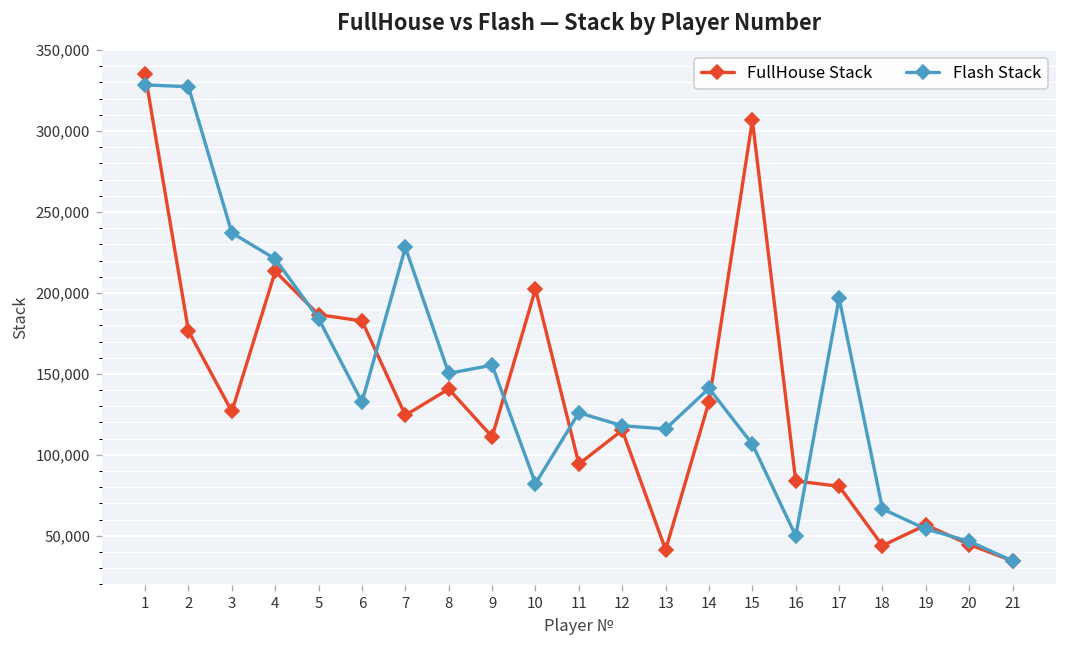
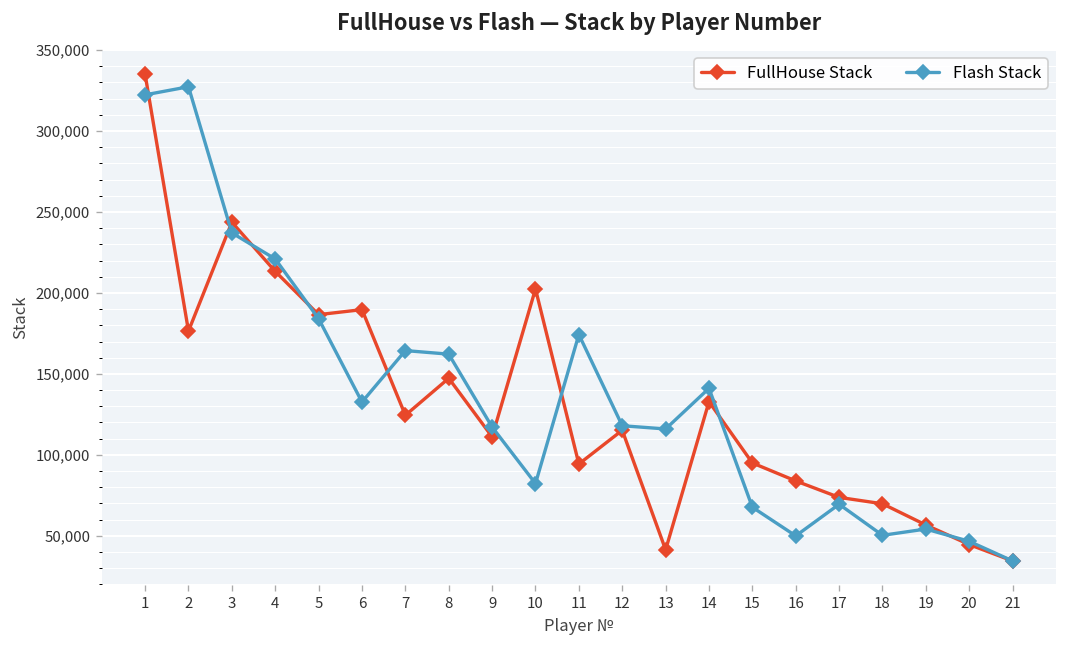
  {
    "FullHouse Stack": {
      "1": "335,000",
      "2": "176,000",
-     "3": "127,000",
+     "3": "244,000",
      "4": "213,000",
      "5": "187,000",
-     "6": "183,000",
+     "6": "190,000",
      "7": "124,000",
-     "8": "141,000",
+     "8": "147,000",
      "9": "111,000",
      "10": "202,000",
      "11": "94,000",
      "12": "115,000",
      "13": "41,000",
      "14": "133,000",
-     "15": "307,000",
+     "15": "95,000",
      "16": "84,000",
-     "17": "81,000",
-     "18": "44,000",
+     "17": "74,000",
+     "18": "70,000",
      "19": "57,000",
      "20": "45,000"
    },
    "Flash Stack": {
-     "1": "329,000",
+     "1": "322,000",
      "2": "327,000",
      "3": "237,000",
      "4": "221,000",
      "5": "184,000",
      "6": "133,000",
-     "7": "228,000",
-     "8": "150,000",
-     "9": "155,000",
+     "7": "164,000",
+     "8": "162,000",
+     "9": "117,000",
      "10": "82,000",
-     "11": "126,000",
+     "11": "174,000",
      "12": "118,000",
      "13": "116,000",
      "14": "141,000",
-     "15": "107,000",
+     "15": "68,000",
      "16": "50,000",
-     "17": "197,000",
-     "18": "67,000",
+     "17": "70,000",
+     "18": "50,000",
      "19": "54,000",
      "20": "47,000"
    }
  }
